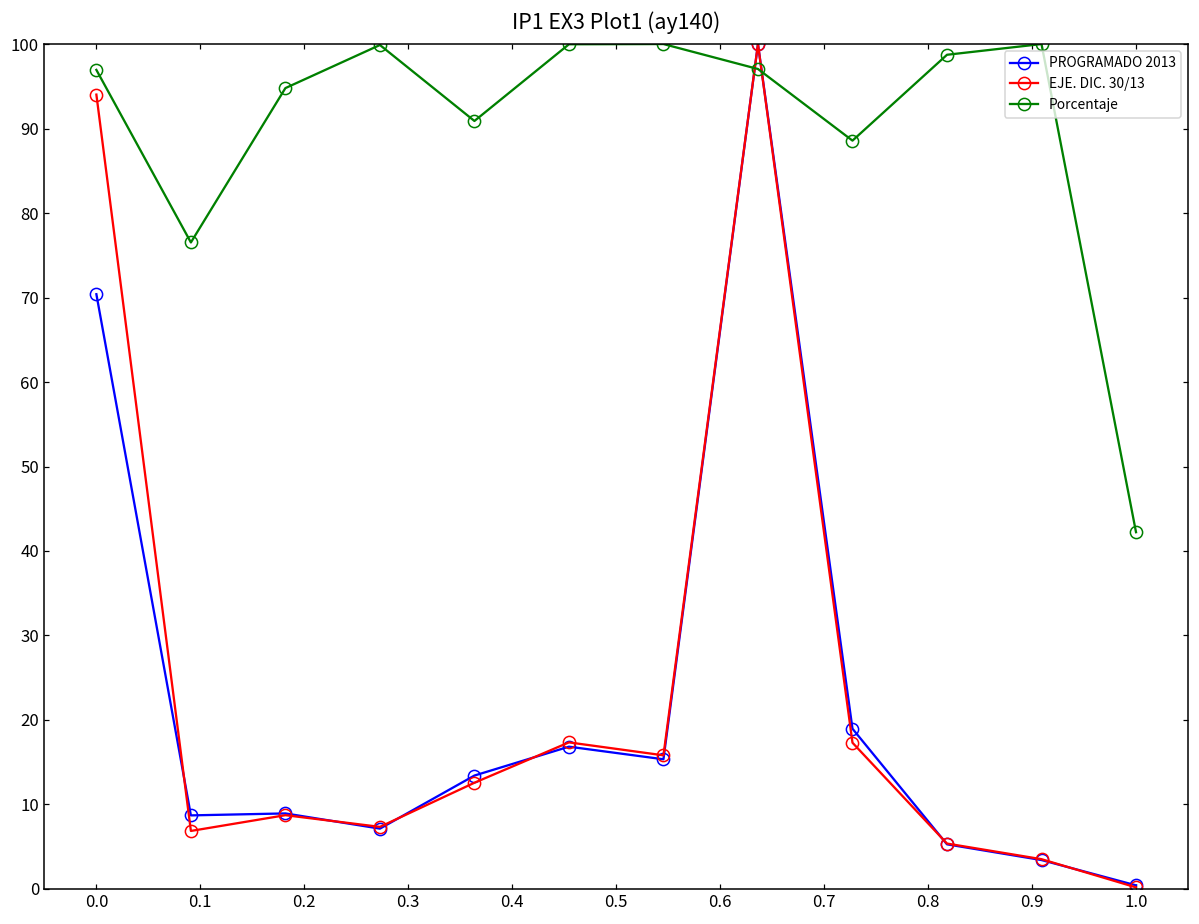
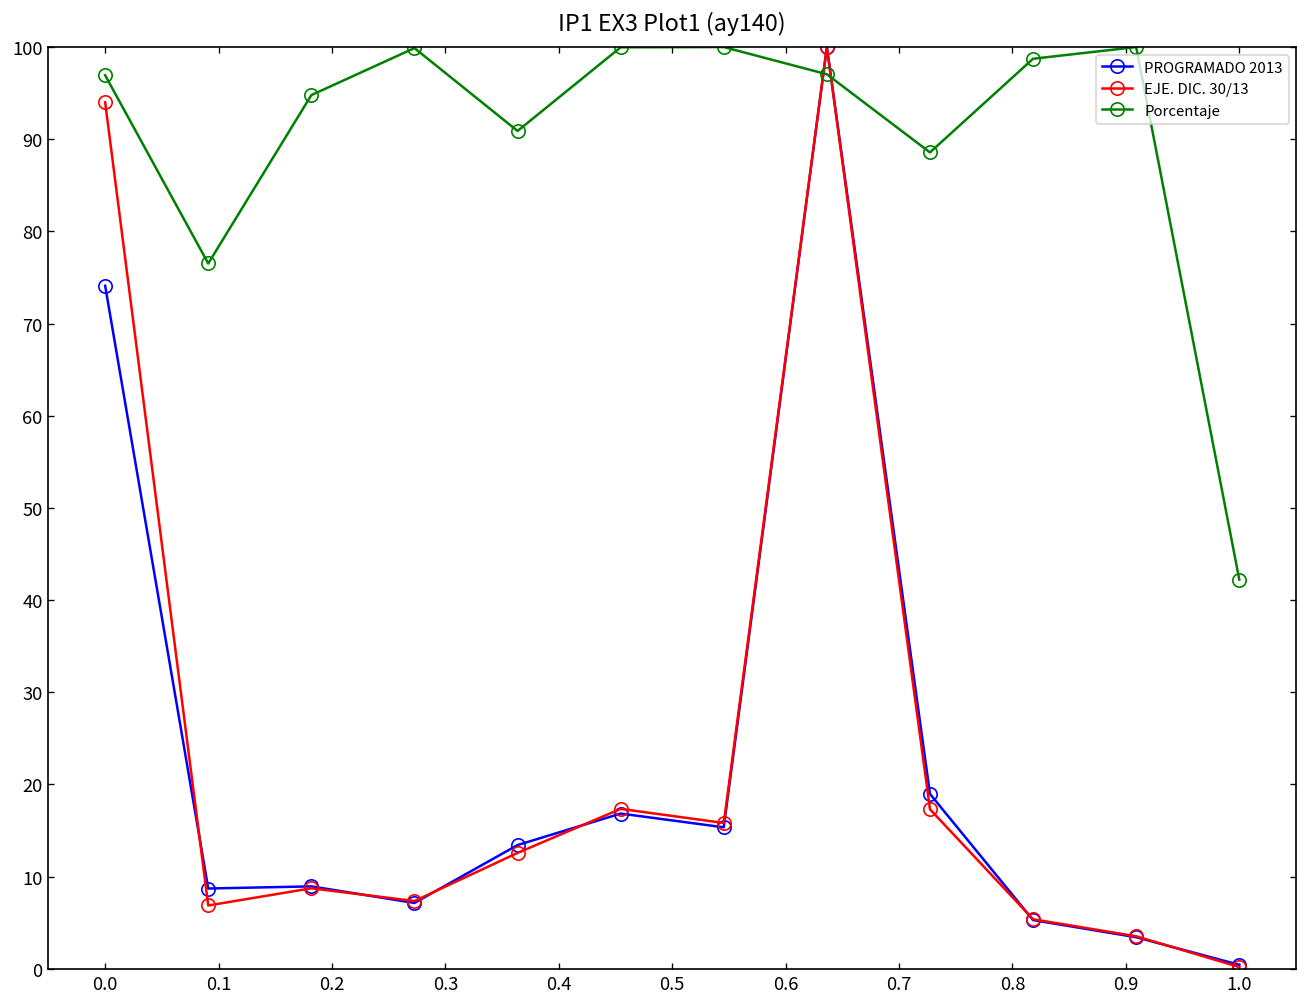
  {
    "PROGRAMADO 2013": {
-     "0.0": 70
+     "0.0": 74
    },
    "EJE. DIC. 30/13": {
      "0.0": 94
    },
    "Porcentaje": {
      "0.0": 97,
      "1.0": 42
    }
  }
